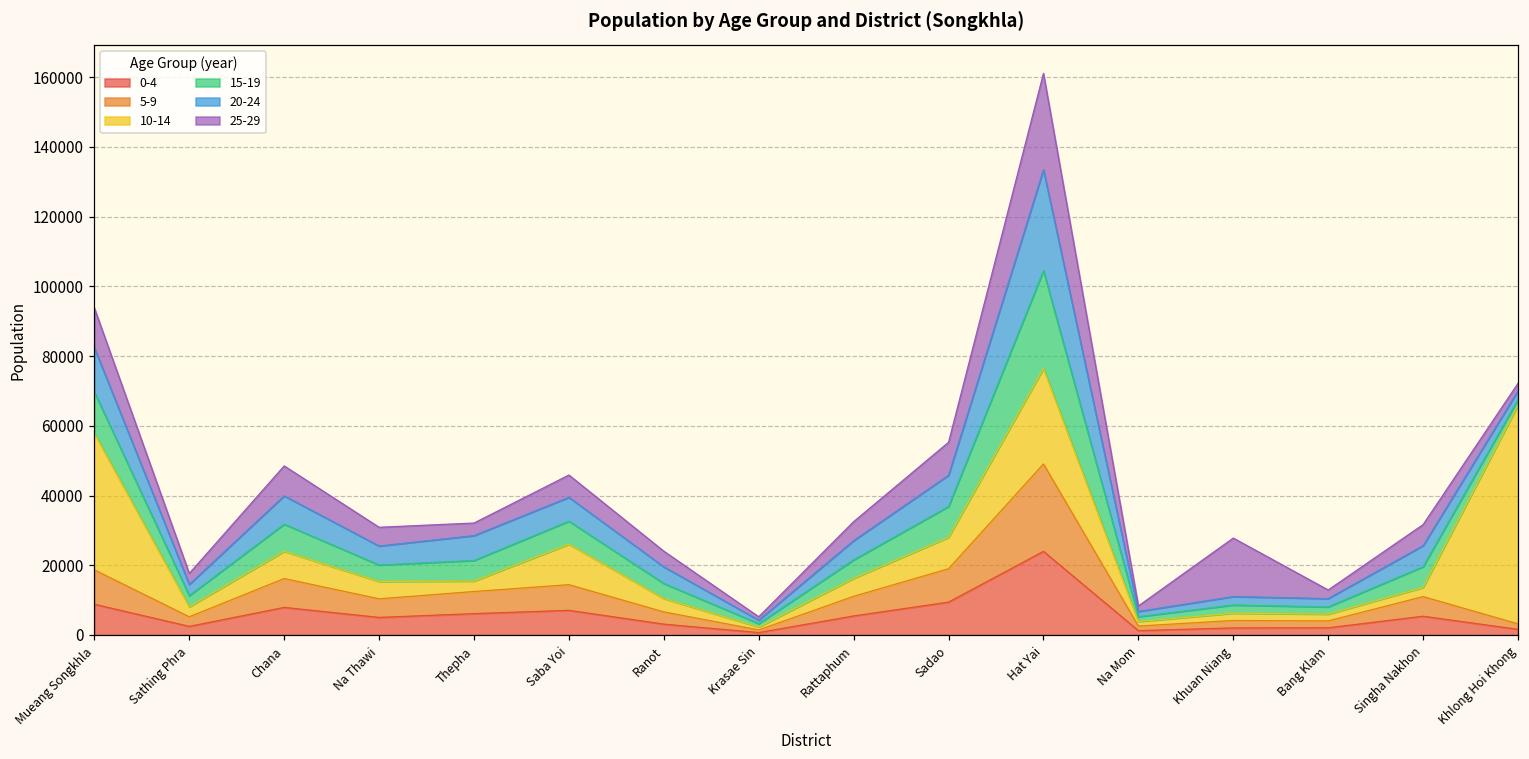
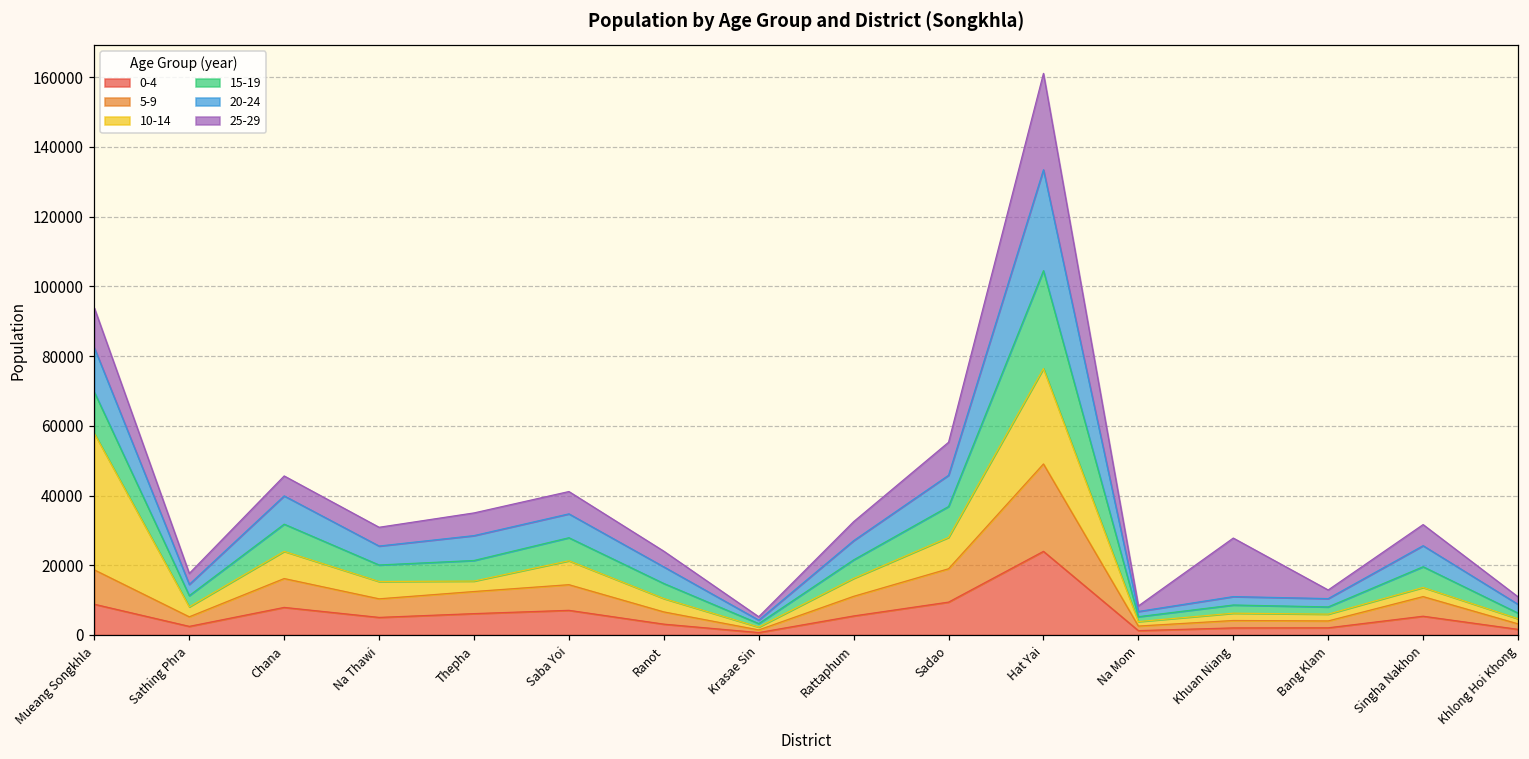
  {
    "10-14": {
      "Mueang Songkhla": 39000,
      "Sathing Phra": 3000,
      "Chana": 8000,
      "Na Thawi": 5000,
      "Thepha": 3000,
-     "Saba Yoi": 12000,
+     "Saba Yoi": 7000,
      "Ranot": 4000,
      "Krasae Sin": 1000,
      "Rattaphum": 5000,
      "Sadao": 9000,
      "Hat Yai": 27000,
      "Na Mom": 1000,
      "Khuan Niang": 2000,
      "Bang Klam": 2000,
      "Singha Nakhon": 3000,
-     "Khlong Hoi Khong": 63000
+     "Khlong Hoi Khong": 1000
    },
    "15-19": {
      "Mueang Songkhla": 12000,
      "Sathing Phra": 3000,
      "Chana": 8000,
      "Na Thawi": 5000,
      "Thepha": 6000,
      "Saba Yoi": 7000,
      "Ranot": 4000,
      "Krasae Sin": 1000,
      "Rattaphum": 5000,
      "Sadao": 9000,
      "Hat Yai": 28000,
      "Na Mom": 1000,
      "Khuan Niang": 2000,
      "Bang Klam": 2000,
      "Singha Nakhon": 6000,
      "Khlong Hoi Khong": 2000
    },
    "20-24": {
      "Mueang Songkhla": 13000,
      "Sathing Phra": 3000,
      "Chana": 8000,
      "Na Thawi": 5000,
      "Thepha": 7000,
      "Saba Yoi": 7000,
      "Ranot": 5000,
      "Krasae Sin": 1000,
      "Rattaphum": 6000,
      "Sadao": 9000,
      "Hat Yai": 29000,
      "Na Mom": 1000,
      "Khuan Niang": 2000,
      "Bang Klam": 2000,
      "Singha Nakhon": 6000,
      "Khlong Hoi Khong": 3000
    },
    "25-29": {
      "Mueang Songkhla": 11000,
      "Sathing Phra": 3000,
-     "Chana": 9000,
+     "Chana": 6000,
      "Na Thawi": 5000,
-     "Thepha": 4000,
+     "Thepha": 7000,
      "Saba Yoi": 6000,
      "Ranot": 4000,
      "Krasae Sin": 1000,
      "Rattaphum": 5000,
      "Sadao": 9000,
      "Hat Yai": 28000,
      "Na Mom": 2000,
      "Khuan Niang": 17000,
      "Bang Klam": 2000,
      "Singha Nakhon": 6000,
      "Khlong Hoi Khong": 2000
    }
  }
